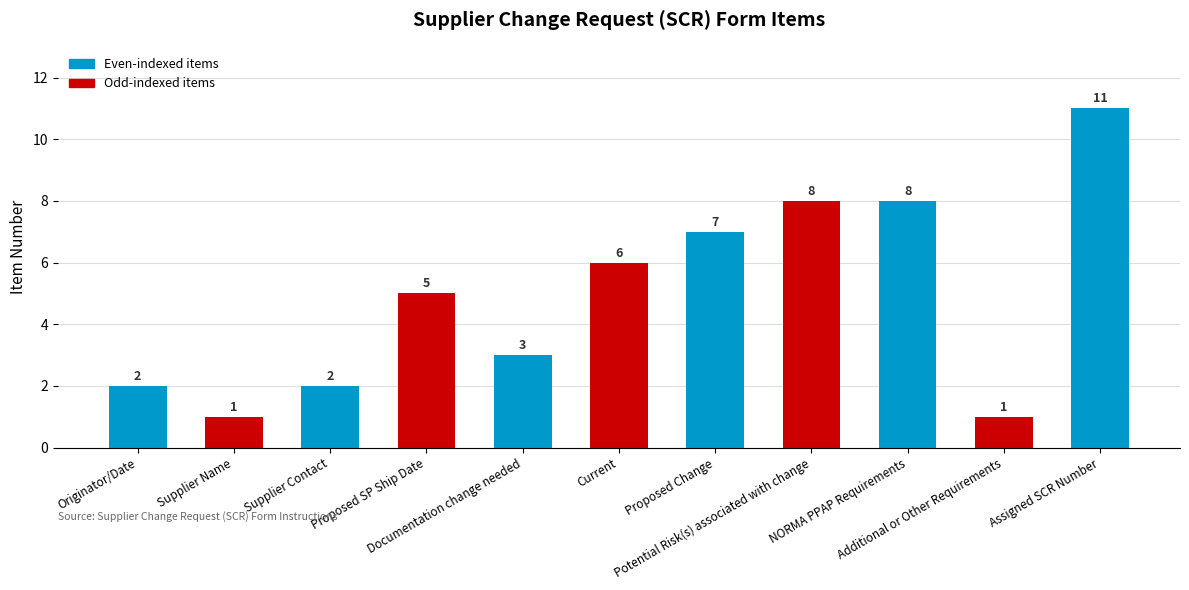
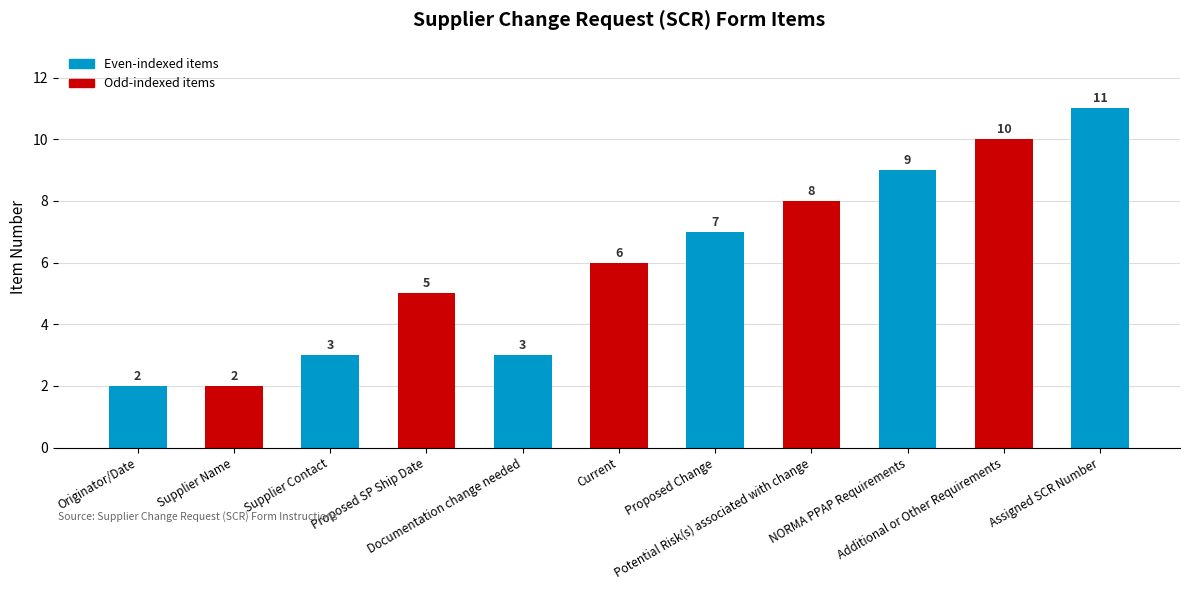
  {
    "Originator/Date": 2,
-   "Supplier Name": 1,
-   "Supplier Contact": 2,
+   "Supplier Name": 2,
+   "Supplier Contact": 3,
    "Proposed SP Ship Date": 5,
    "Documentation change needed": 3,
    "Current": 6,
    "Proposed Change": 7,
    "Potential Risk(s) associated with change": 8,
-   "NORMA PPAP Requirements": 8,
-   "Additional or Other Requirements": 1,
+   "NORMA PPAP Requirements": 9,
+   "Additional or Other Requirements": 10,
    "Assigned SCR Number": 11
  }
